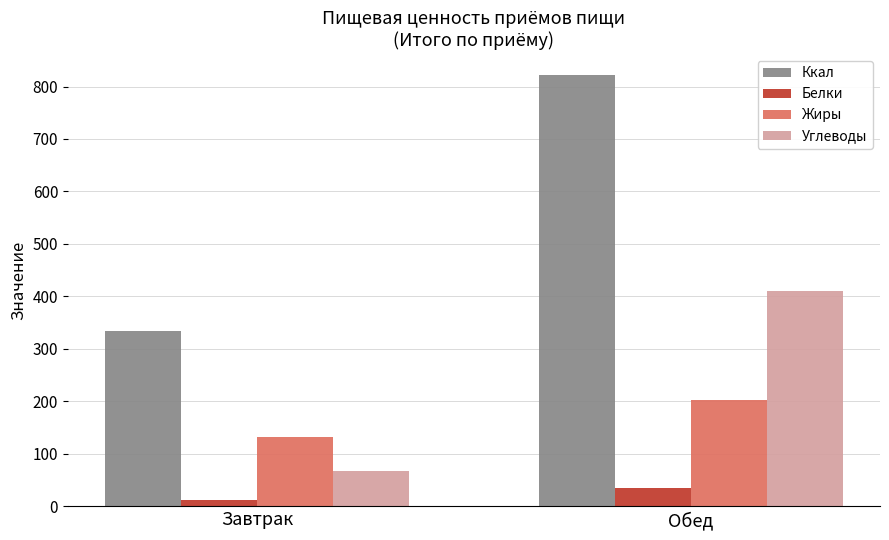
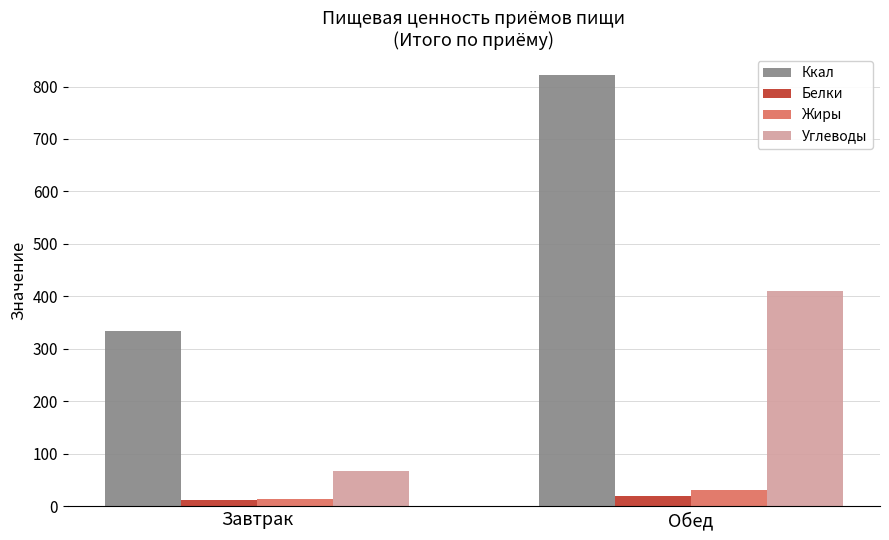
  {
    "Ккал": {
      "Завтрак": 330,
      "Обед": 820
    },
    "Белки": {
      "Завтрак": 10,
-     "Обед": 30
+     "Обед": 20
    },
    "Жиры": {
-     "Завтрак": 130,
-     "Обед": 200
+     "Завтрак": 10,
+     "Обед": 30
    },
    "Углеводы": {
      "Завтрак": 70,
      "Обед": 410
    }
  }
